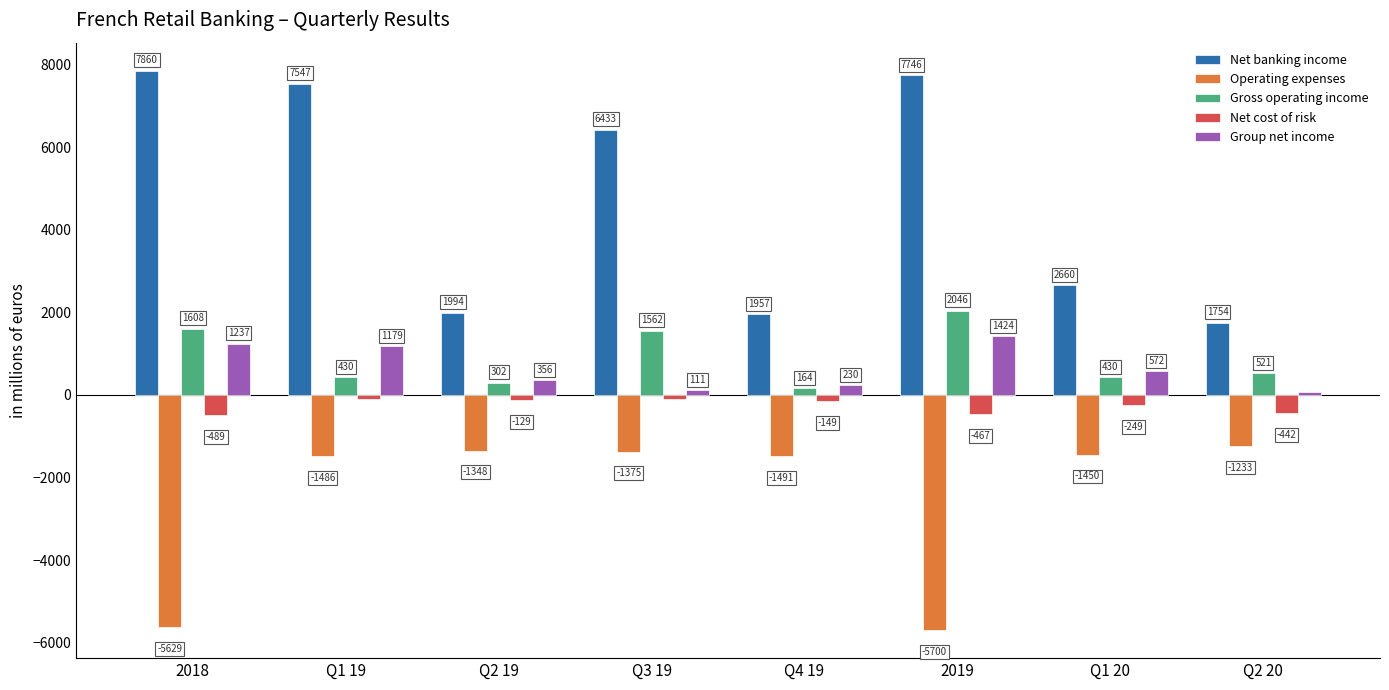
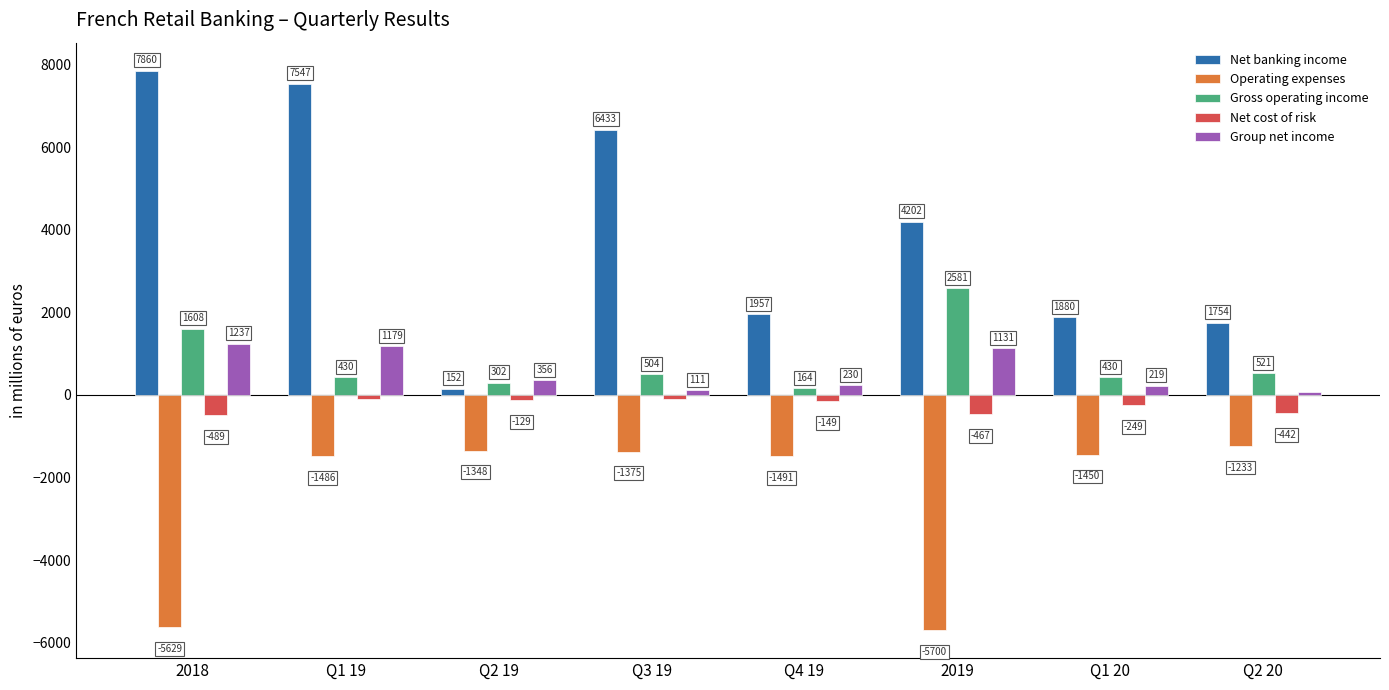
  {
    "Net banking income": {
-     "Q2 19": 1994,
-     "2019": 7746,
-     "Q1 20": 2660
+     "Q2 19": 152,
+     "2019": 4202,
+     "Q1 20": 1880
    },
    "Gross operating income": {
-     "Q3 19": 1562,
-     "2019": 2046
+     "Q3 19": 504,
+     "2019": 2581
    },
    "Group net income": {
-     "2019": 1424,
-     "Q1 20": 572
+     "2019": 1131,
+     "Q1 20": 219
    }
  }
